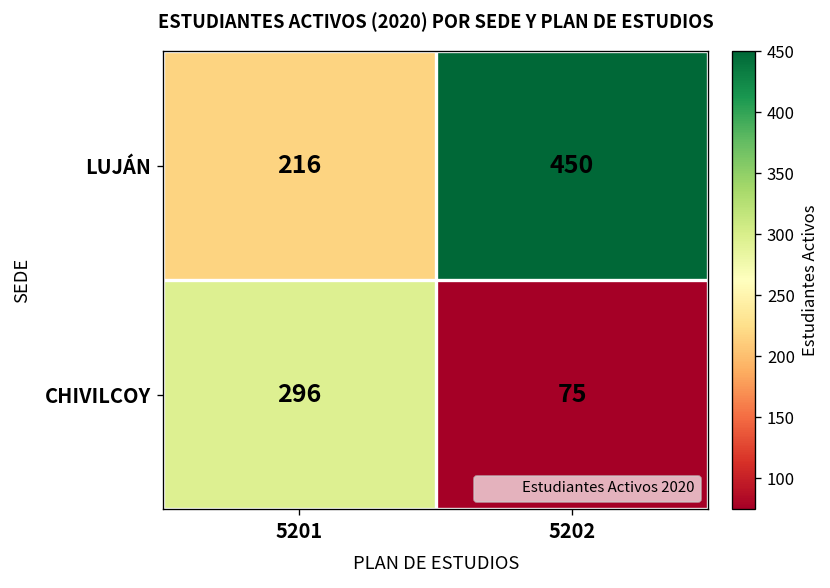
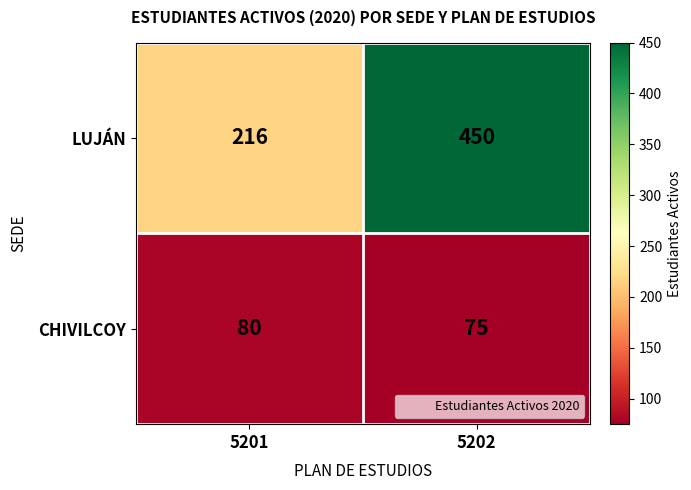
  {
    "LUJÁN": {
      "5201": 216,
      "5202": 450
    },
    "CHIVILCOY": {
-     "5201": 296,
+     "5201": 80,
      "5202": 75
    }
  }
